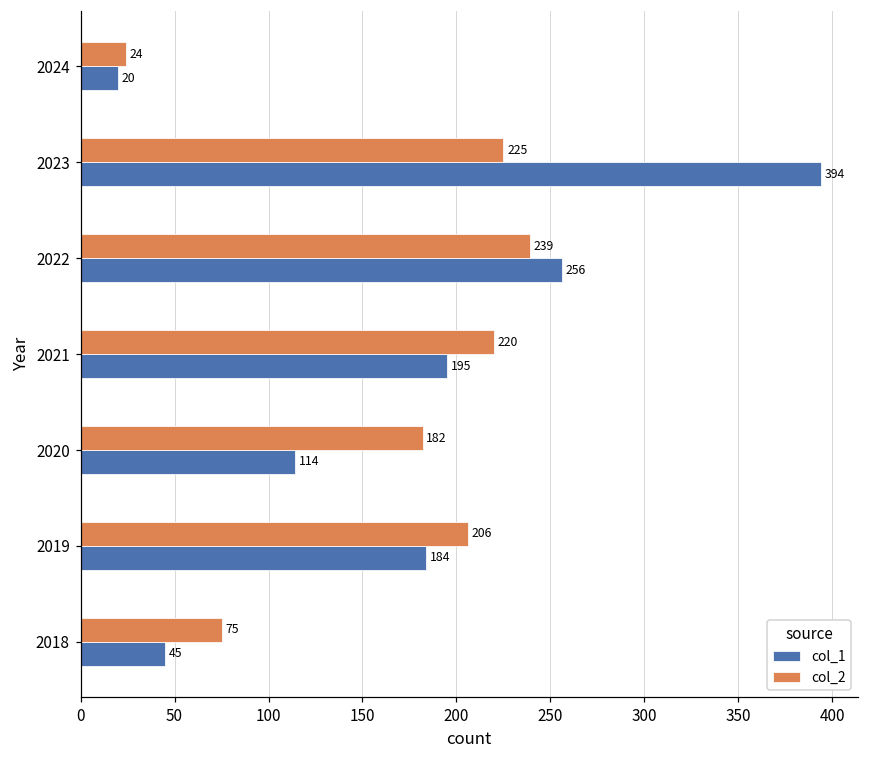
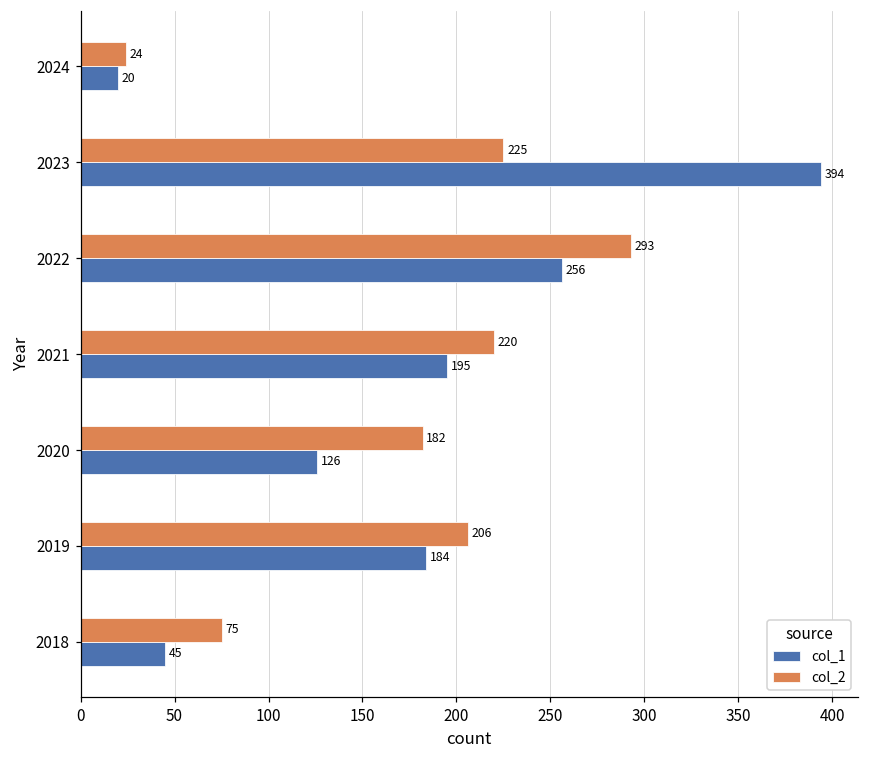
  {
    "col_1": {
      "2024": 20,
      "2023": 394,
      "2022": 256,
      "2021": 195,
-     "2020": 114,
+     "2020": 126,
      "2019": 184,
      "2018": 45
    },
    "col_2": {
      "2024": 24,
      "2023": 225,
-     "2022": 239,
+     "2022": 293,
      "2021": 220,
      "2020": 182,
      "2019": 206,
      "2018": 75
    }
  }
